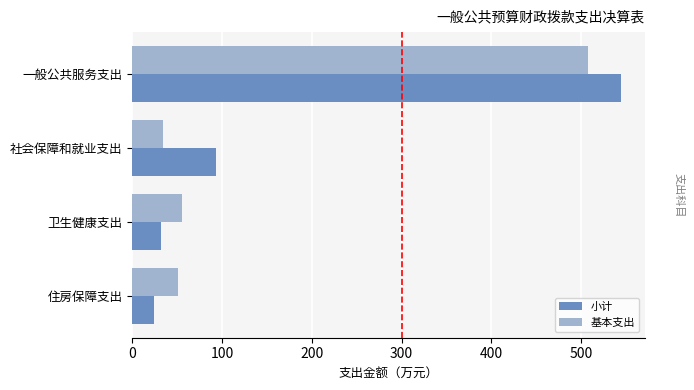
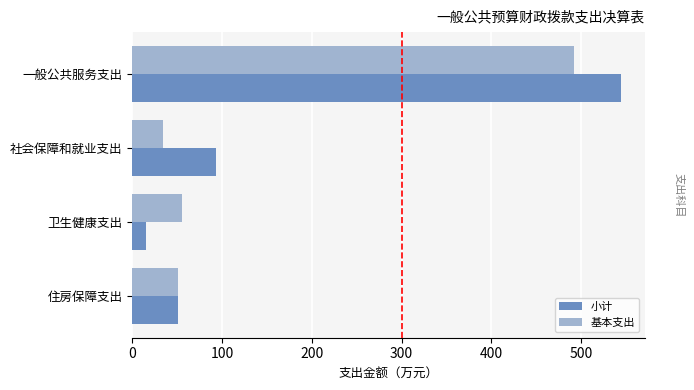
  {
    "小计": {
      "一般公共服务支出": 540,
      "社会保障和就业支出": 90,
-     "卫生健康支出": 30,
-     "住房保障支出": 20
+     "卫生健康支出": 20,
+     "住房保障支出": 50
    },
    "基本支出": {
-     "一般公共服务支出": 510,
+     "一般公共服务支出": 490,
      "社会保障和就业支出": 30,
      "卫生健康支出": 60,
      "住房保障支出": 50
    }
  }
